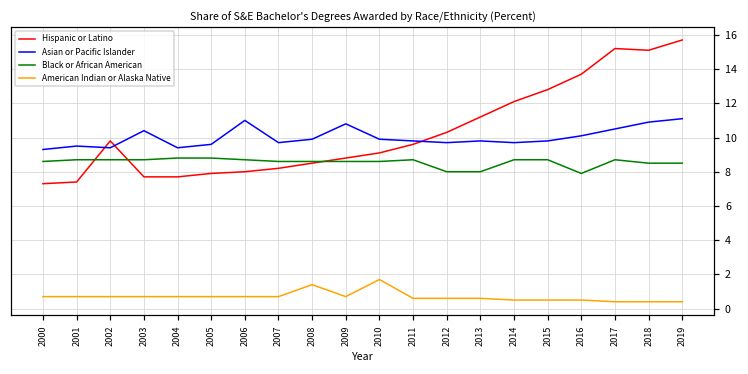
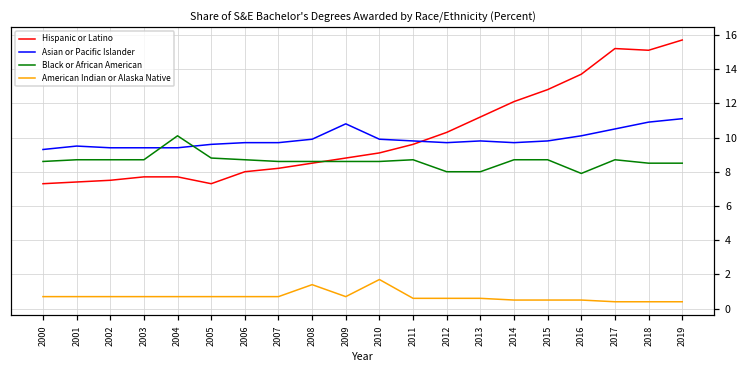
  {
    "Hispanic or Latino": {
      "2000": 7.3,
      "2001": 7.4,
-     "2002": 9.8,
+     "2002": 7.5,
      "2003": 7.7,
      "2004": 7.7,
-     "2005": 7.9,
+     "2005": 7.3,
      "2006": 8.0,
      "2007": 8.2,
      "2009": 8.8,
      "2010": 9.1,
      "2011": 9.6,
      "2012": 10.3,
      "2013": 11.2,
      "2014": 12.1,
      "2015": 12.8,
      "2016": 13.7,
      "2017": 15.2,
      "2018": 15.1,
      "2019": 15.7
    },
    "Asian or Pacific Islander": {
      "2000": 9.3,
      "2001": 9.5,
      "2002": 9.4,
-     "2003": 10.4,
+     "2003": 9.4,
      "2004": 9.4,
      "2005": 9.6,
-     "2006": 11.0,
+     "2006": 9.7,
      "2007": 9.7,
      "2008": 9.9,
      "2009": 10.8,
      "2010": 9.9,
      "2011": 9.8,
      "2012": 9.7,
      "2013": 9.8,
      "2014": 9.7,
      "2015": 9.8,
      "2016": 10.1,
      "2017": 10.5,
      "2018": 10.9,
      "2019": 11.1
    },
    "Black or African American": {
      "2000": 8.6,
      "2001": 8.7,
      "2002": 8.7,
      "2003": 8.7,
-     "2004": 8.8,
+     "2004": 10.1,
      "2005": 8.8,
      "2006": 8.7,
      "2007": 8.6,
      "2009": 8.6,
      "2010": 8.6,
      "2011": 8.7,
      "2012": 8.0,
      "2013": 8.0,
      "2014": 8.7,
      "2015": 8.7,
      "2016": 7.9,
      "2017": 8.7,
      "2018": 8.5,
      "2019": 8.5
    },
    "American Indian or Alaska Native": {
      "2000": 0.7,
      "2001": 0.7,
      "2002": 0.7,
      "2003": 0.7,
      "2004": 0.7,
      "2005": 0.7,
      "2006": 0.7,
      "2007": 0.7,
      "2008": 1.4,
      "2009": 0.7,
      "2010": 1.7,
      "2011": 0.6,
      "2012": 0.6,
      "2013": 0.6,
      "2014": 0.5,
      "2015": 0.5,
      "2016": 0.5,
      "2017": 0.4,
      "2018": 0.4,
      "2019": 0.4
    }
  }
